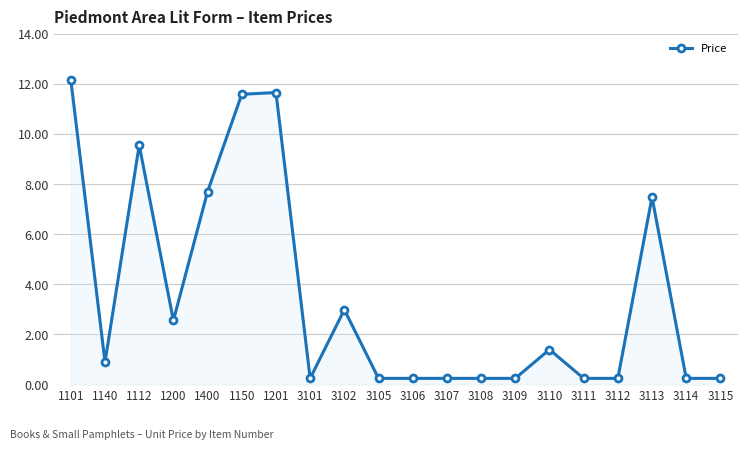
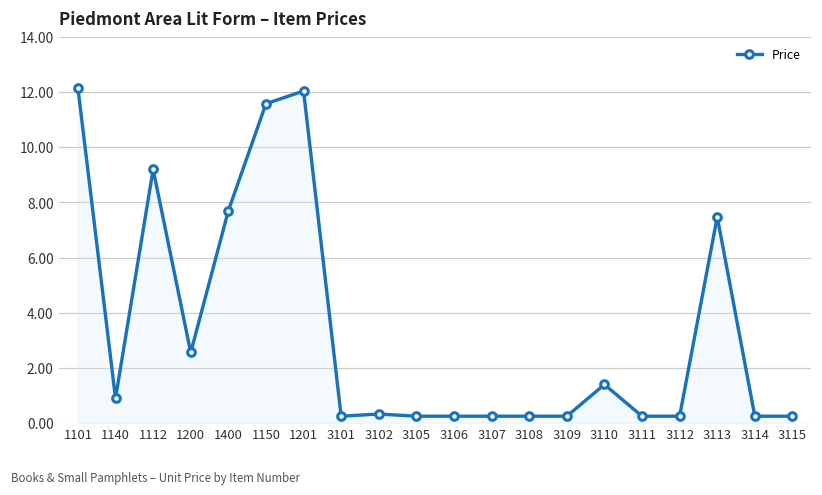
  {
    "1101": 12.2,
    "1140": 0.9,
-   "1112": 9.6,
+   "1112": 9.2,
    "1200": 2.6,
    "1400": 7.7,
    "1150": 11.6,
-   "1201": 11.7,
+   "1201": 12.0,
    "3101": 0.3,
-   "3102": 3.0,
+   "3102": 0.3,
    "3105": 0.3,
    "3106": 0.3,
    "3107": 0.3,
    "3108": 0.3,
    "3109": 0.3,
    "3110": 1.4,
    "3111": 0.3,
    "3112": 0.3,
    "3113": 7.5,
    "3114": 0.3,
    "3115": 0.3
  }
